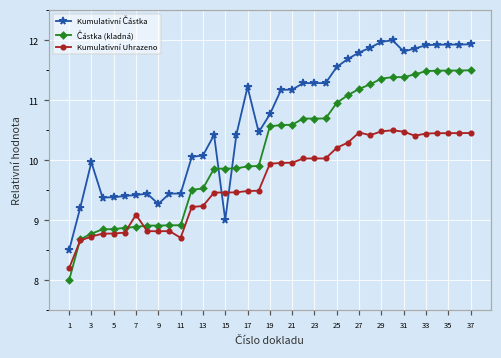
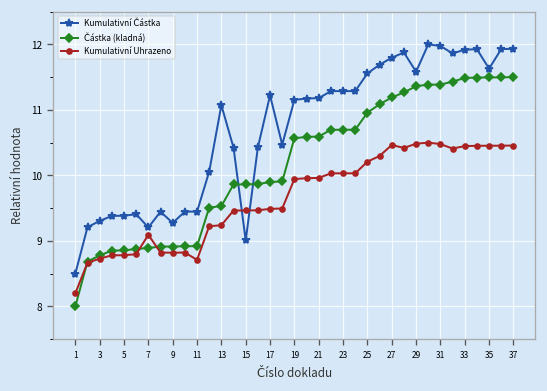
  {
    "Kumulativní Částka": {
      "1": 8.5,
-     "3": 10.0,
+     "3": 9.3,
      "5": 9.4,
-     "7": 9.4,
+     "7": 9.2,
      "9": 9.3,
      "11": 9.4,
-     "13": 10.1,
+     "13": 11.1,
      "15": 9.0,
      "17": 11.2,
-     "19": 10.8,
+     "19": 11.2,
      "21": 11.2,
      "23": 11.3,
      "25": 11.6,
      "27": 11.8,
-     "29": 12.0,
-     "31": 11.8,
+     "29": 11.6,
+     "31": 12.0,
      "33": 11.9,
-     "35": 11.9,
+     "35": 11.6,
      "37": 11.9
    },
    "Částka (kladná)": {
      "1": 8.0,
      "3": 8.8,
      "5": 8.9,
      "7": 8.9,
      "9": 8.9,
      "11": 8.9,
      "13": 9.5,
      "15": 9.9,
      "17": 9.9,
      "19": 10.6,
      "21": 10.6,
      "23": 10.7,
      "25": 11.0,
      "27": 11.2,
      "29": 11.4,
      "31": 11.4,
      "33": 11.5,
      "35": 11.5,
      "37": 11.5
    },
    "Kumulativní Uhrazeno": {
      "1": 8.2,
      "3": 8.7,
      "5": 8.8,
      "7": 9.1,
      "9": 8.8,
      "11": 8.7,
      "13": 9.2,
      "15": 9.5,
      "17": 9.5,
      "19": 9.9,
      "21": 10.0,
      "23": 10.0,
      "25": 10.2,
      "27": 10.5,
      "29": 10.5,
      "31": 10.5,
      "33": 10.4,
      "35": 10.5,
      "37": 10.5
    }
  }
